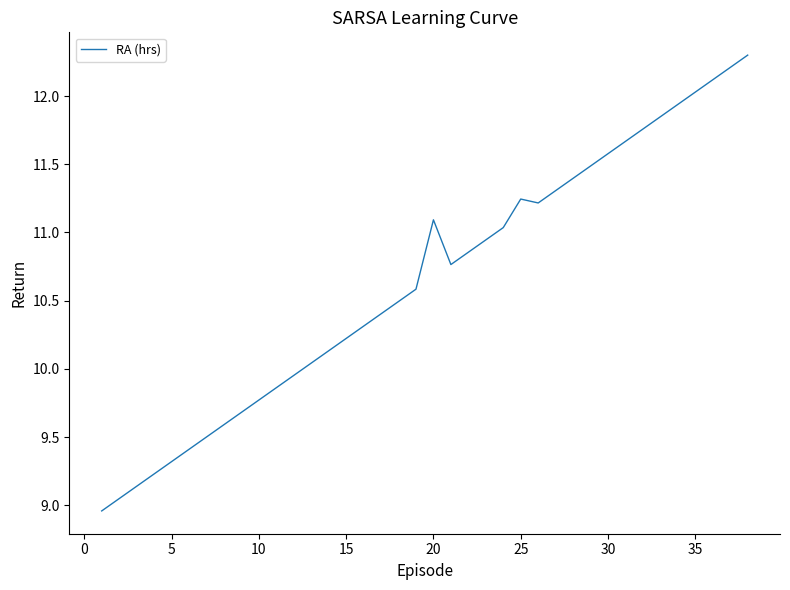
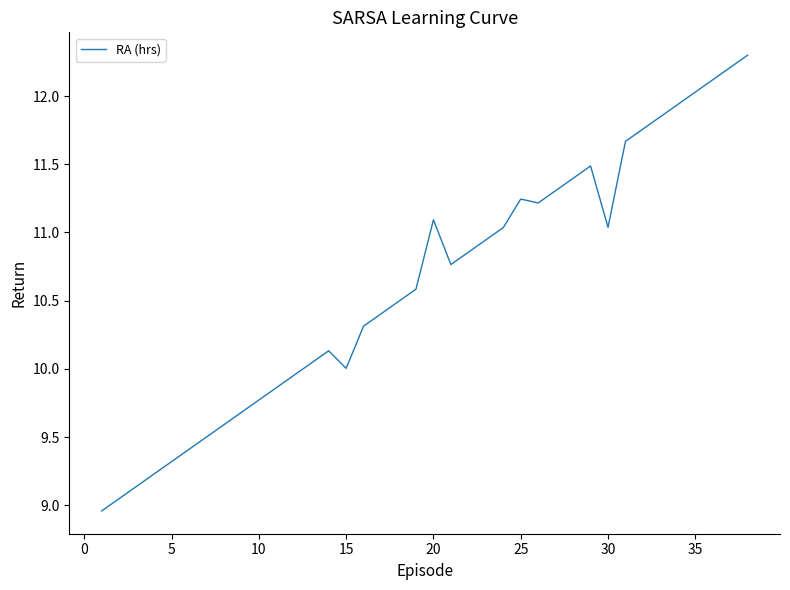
  {
    "5": 9.32,
    "10": 9.77,
-   "15": 10.22,
+   "15": 10.00,
    "20": 11.09,
    "25": 11.24,
-   "30": 11.58,
+   "30": 11.04,
    "35": 12.03
  }
